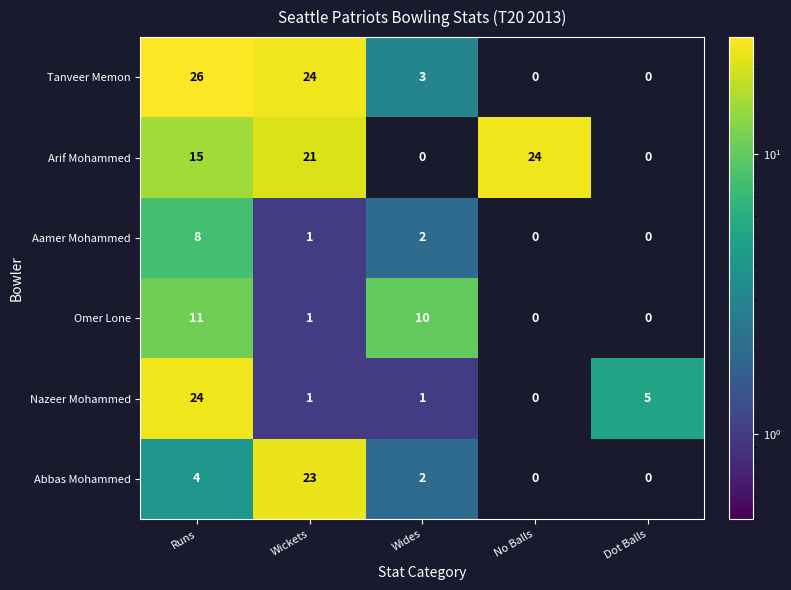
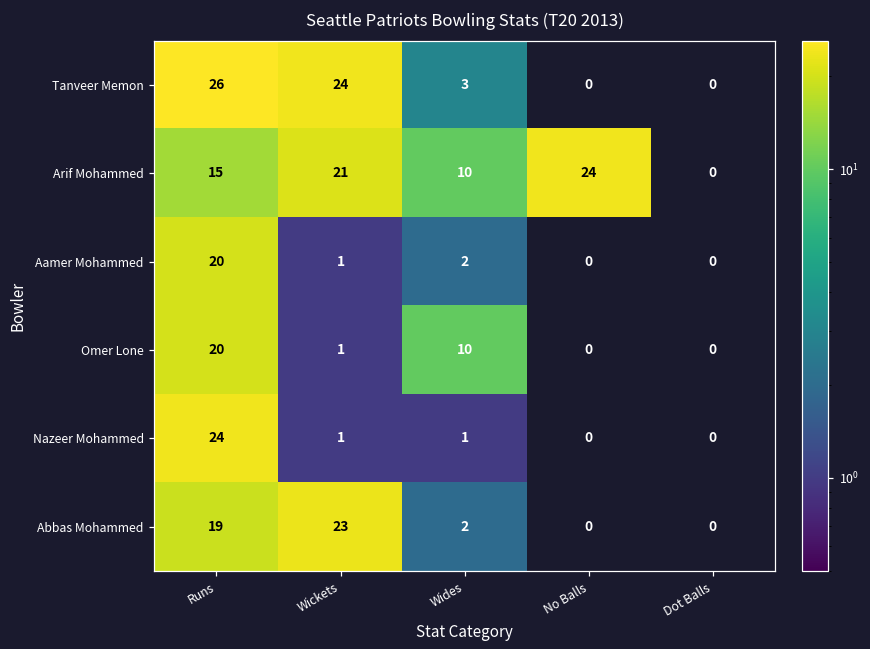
  {
    "Tanveer Memon": {
      "Runs": 26,
      "Wickets": 24,
      "Wides": 3,
      "No Balls": 0,
      "Dot Balls": 0
    },
    "Arif Mohammed": {
      "Runs": 15,
      "Wickets": 21,
-     "Wides": 0,
+     "Wides": 10,
      "No Balls": 24,
      "Dot Balls": 0
    },
    "Aamer Mohammed": {
-     "Runs": 8,
+     "Runs": 20,
      "Wickets": 1,
      "Wides": 2,
      "No Balls": 0,
      "Dot Balls": 0
    },
    "Omer Lone": {
-     "Runs": 11,
+     "Runs": 20,
      "Wickets": 1,
      "Wides": 10,
      "No Balls": 0,
      "Dot Balls": 0
    },
    "Nazeer Mohammed": {
      "Runs": 24,
      "Wickets": 1,
      "Wides": 1,
      "No Balls": 0,
-     "Dot Balls": 5
+     "Dot Balls": 0
    },
    "Abbas Mohammed": {
-     "Runs": 4,
+     "Runs": 19,
      "Wickets": 23,
      "Wides": 2,
      "No Balls": 0,
      "Dot Balls": 0
    }
  }
